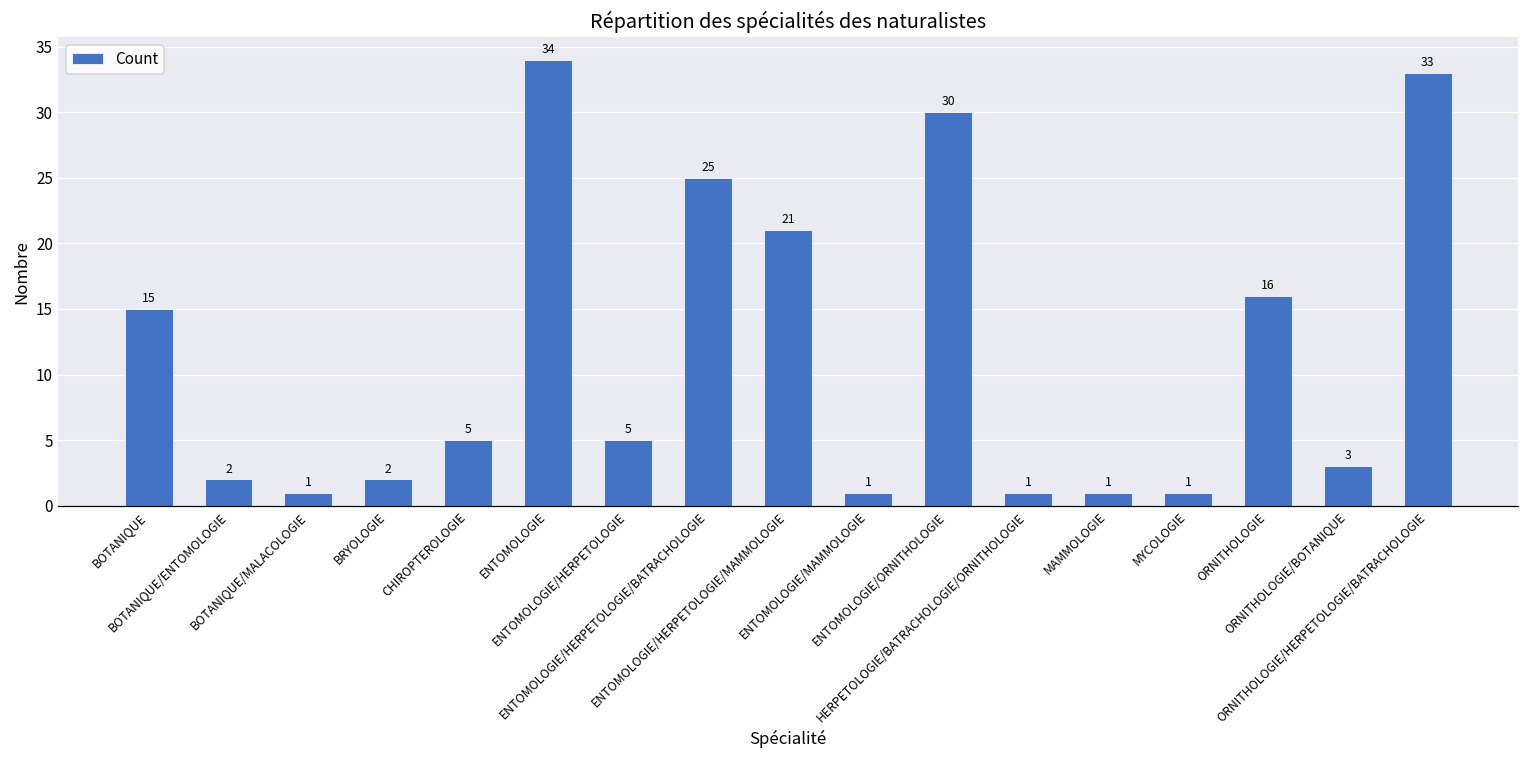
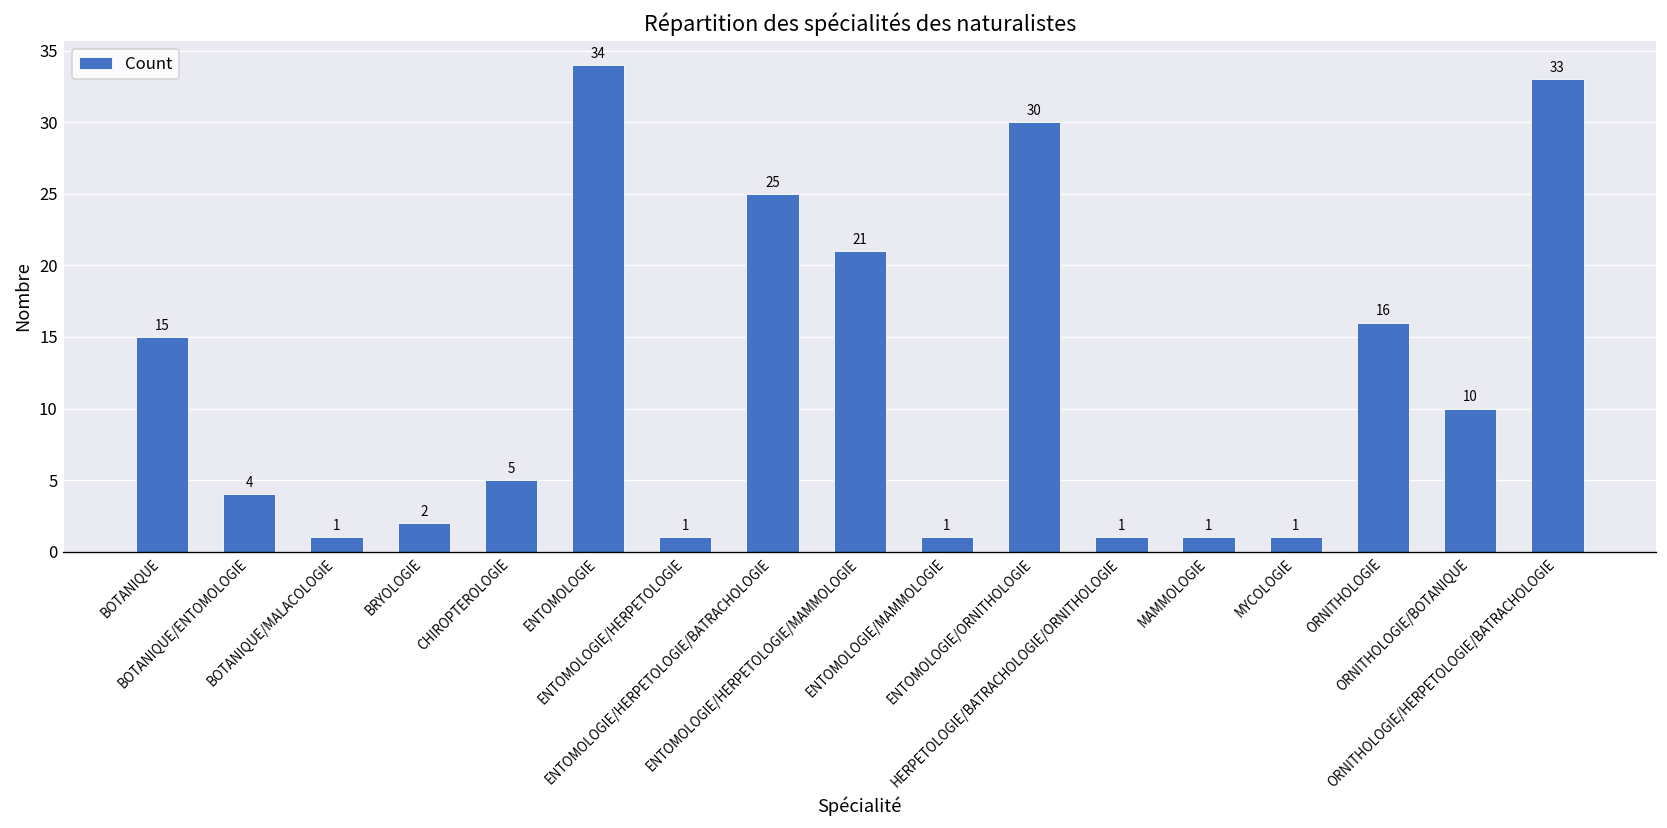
  {
    "BOTANIQUE": 15,
-   "BOTANIQUE/ENTOMOLOGIE": 2,
+   "BOTANIQUE/ENTOMOLOGIE": 4,
    "BOTANIQUE/MALACOLOGIE": 1,
    "BRYOLOGIE": 2,
    "CHIROPTEROLOGIE": 5,
    "ENTOMOLOGIE": 34,
-   "ENTOMOLOGIE/HERPETOLOGIE": 5,
+   "ENTOMOLOGIE/HERPETOLOGIE": 1,
    "ENTOMOLOGIE/HERPETOLOGIE/BATRACHOLOGIE": 25,
    "ENTOMOLOGIE/HERPETOLOGIE/MAMMOLOGIE": 21,
    "ENTOMOLOGIE/MAMMOLOGIE": 1,
    "ENTOMOLOGIE/ORNITHOLOGIE": 30,
    "HERPETOLOGIE/BATRACHOLOGIE/ORNITHOLOGIE": 1,
    "MAMMOLOGIE": 1,
    "MYCOLOGIE": 1,
    "ORNITHOLOGIE": 16,
-   "ORNITHOLOGIE/BOTANIQUE": 3,
+   "ORNITHOLOGIE/BOTANIQUE": 10,
    "ORNITHOLOGIE/HERPETOLOGIE/BATRACHOLOGIE": 33
  }
